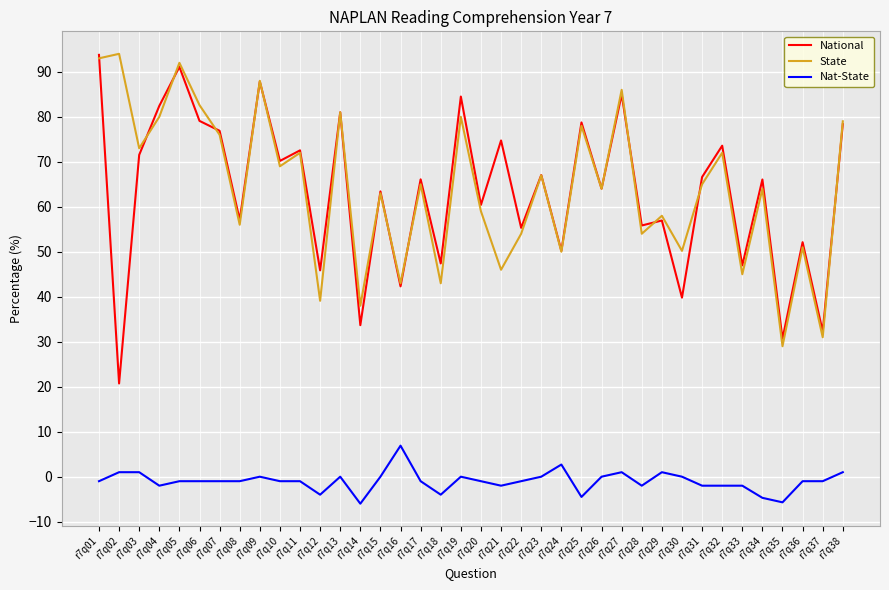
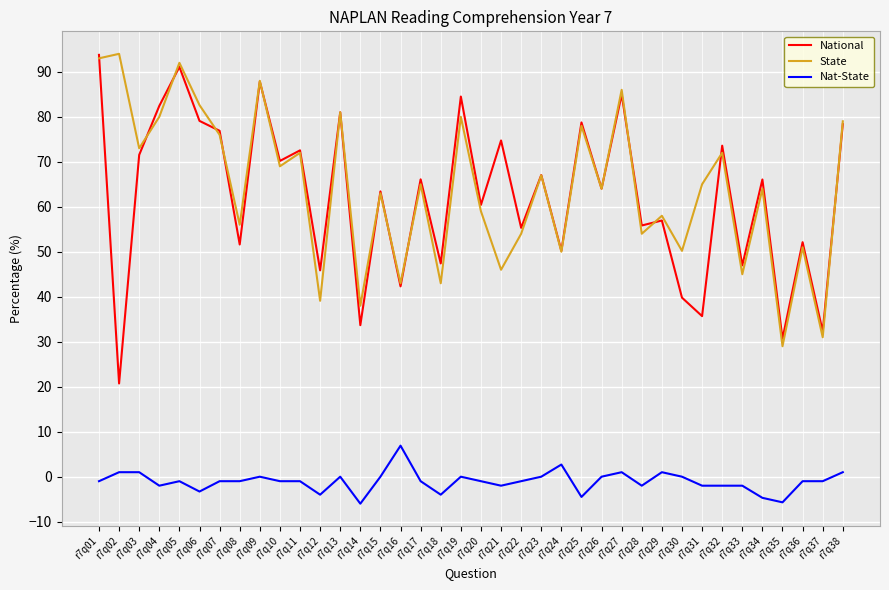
  {
    "National": {
      "r7q01": 94,
      "r7q02": 21,
      "r7q03": 72,
      "r7q04": 82,
      "r7q05": 91,
      "r7q06": 79,
      "r7q07": 77,
-     "r7q08": 57,
+     "r7q08": 52,
      "r7q10": 70,
      "r7q12": 46,
      "r7q14": 34,
      "r7q16": 42,
      "r7q17": 66,
      "r7q18": 47,
      "r7q19": 85,
      "r7q20": 60,
      "r7q21": 75,
      "r7q22": 55,
      "r7q25": 79,
      "r7q27": 85,
      "r7q28": 56,
      "r7q29": 57,
      "r7q30": 40,
-     "r7q31": 67,
+     "r7q31": 36,
      "r7q32": 74,
      "r7q33": 47,
      "r7q34": 66,
      "r7q35": 31,
      "r7q36": 52,
      "r7q37": 32,
      "r7q38": 78
    },
    "State": {
      "r7q01": 93,
      "r7q02": 94,
      "r7q03": 73,
      "r7q04": 80,
      "r7q05": 92,
      "r7q06": 83,
      "r7q07": 76,
      "r7q08": 56,
      "r7q10": 69,
      "r7q12": 39,
      "r7q14": 38,
      "r7q16": 43,
      "r7q17": 65,
      "r7q18": 43,
      "r7q19": 80,
      "r7q20": 59,
      "r7q21": 46,
      "r7q22": 54,
      "r7q25": 78,
      "r7q27": 86,
      "r7q28": 54,
      "r7q29": 58,
      "r7q30": 50,
      "r7q31": 65,
      "r7q32": 72,
      "r7q33": 45,
      "r7q34": 64,
      "r7q35": 29,
      "r7q36": 51,
      "r7q37": 31,
      "r7q38": 79
    },
    "Nat-State": {
      "r7q01": -1,
      "r7q02": 1,
      "r7q03": 1,
      "r7q04": -2,
      "r7q05": -1,
-     "r7q06": -1,
+     "r7q06": -3,
      "r7q07": -1,
      "r7q08": -1,
      "r7q09": 0,
      "r7q10": -1,
      "r7q11": -1,
      "r7q12": -4,
      "r7q13": 0,
      "r7q14": -6,
      "r7q15": 0,
      "r7q16": 7,
      "r7q17": -1,
      "r7q18": -4,
      "r7q19": 0,
      "r7q20": -1,
      "r7q21": -2,
      "r7q22": -1,
      "r7q23": 0,
      "r7q24": 3,
      "r7q25": -5,
      "r7q26": 0,
      "r7q27": 1,
      "r7q28": -2,
      "r7q29": 1,
      "r7q30": 0,
      "r7q31": -2,
      "r7q32": -2,
      "r7q33": -2,
      "r7q34": -5,
      "r7q35": -6,
      "r7q36": -1,
      "r7q37": -1,
      "r7q38": 1
    }
  }
